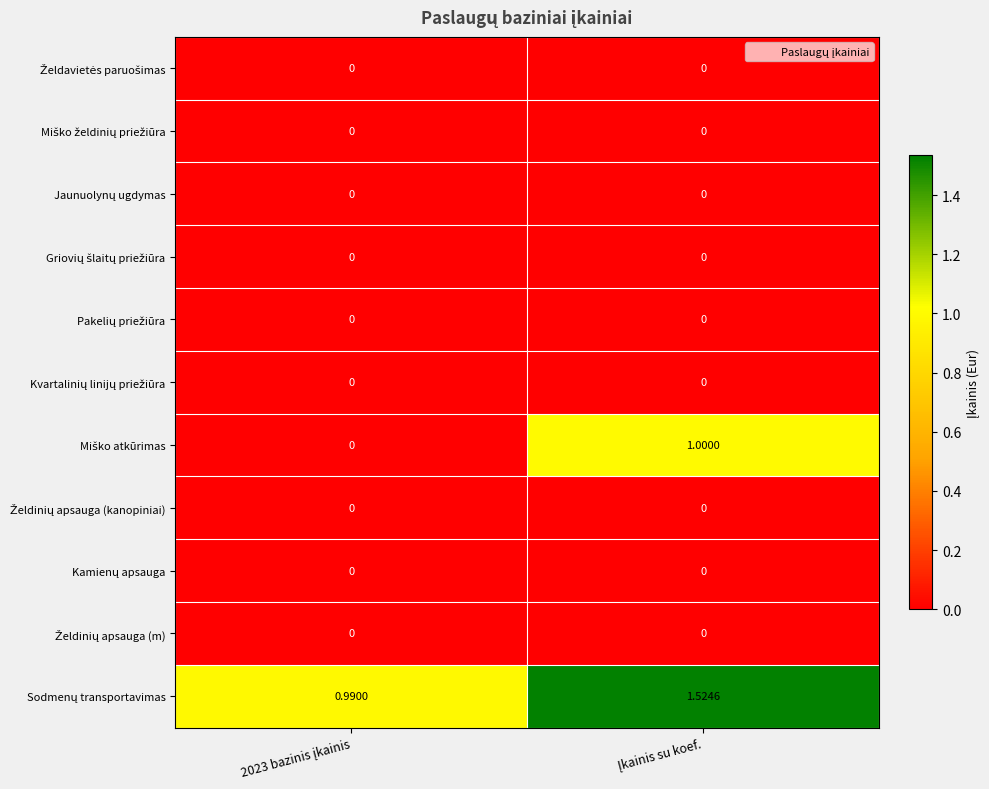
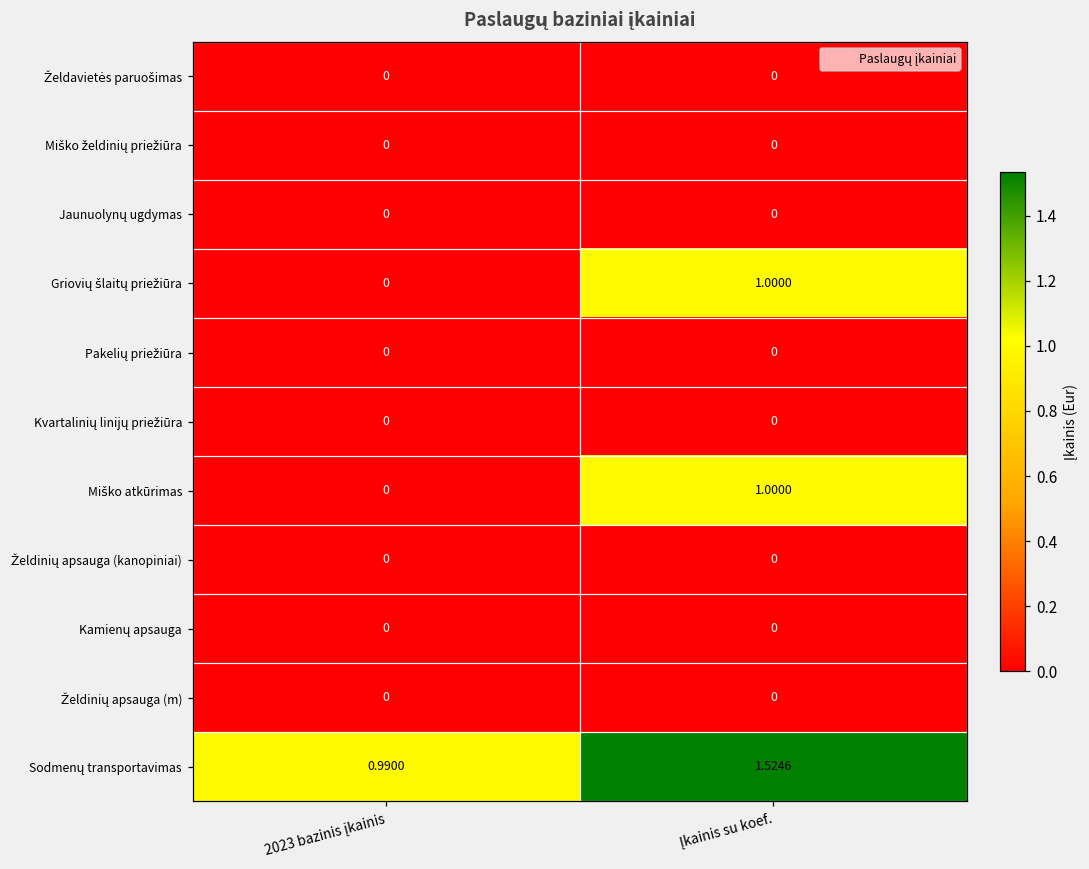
  {
    "Želdavietės paruošimas": {
      "2023 bazinis įkainis": 0,
      "Įkainis su koef.": 0
    },
    "Miško želdinių priežiūra": {
      "2023 bazinis įkainis": 0,
      "Įkainis su koef.": 0
    },
    "Jaunuolynų ugdymas": {
      "2023 bazinis įkainis": 0,
      "Įkainis su koef.": 0
    },
    "Griovių šlaitų priežiūra": {
      "2023 bazinis įkainis": 0,
-     "Įkainis su koef.": 0
+     "Įkainis su koef.": 1.0000
    },
    "Pakelių priežiūra": {
      "2023 bazinis įkainis": 0,
      "Įkainis su koef.": 0
    },
    "Kvartalinių linijų priežiūra": {
      "2023 bazinis įkainis": 0,
      "Įkainis su koef.": 0
    },
    "Miško atkūrimas": {
      "2023 bazinis įkainis": 0,
      "Įkainis su koef.": 1.0000
    },
    "Želdinių apsauga (kanopiniai)": {
      "2023 bazinis įkainis": 0,
      "Įkainis su koef.": 0
    },
    "Kamienų apsauga": {
      "2023 bazinis įkainis": 0,
      "Įkainis su koef.": 0
    },
    "Želdinių apsauga (m)": {
      "2023 bazinis įkainis": 0,
      "Įkainis su koef.": 0
    },
    "Sodmenų transportavimas": {
      "2023 bazinis įkainis": 0.9900,
      "Įkainis su koef.": 1.5246
    }
  }
